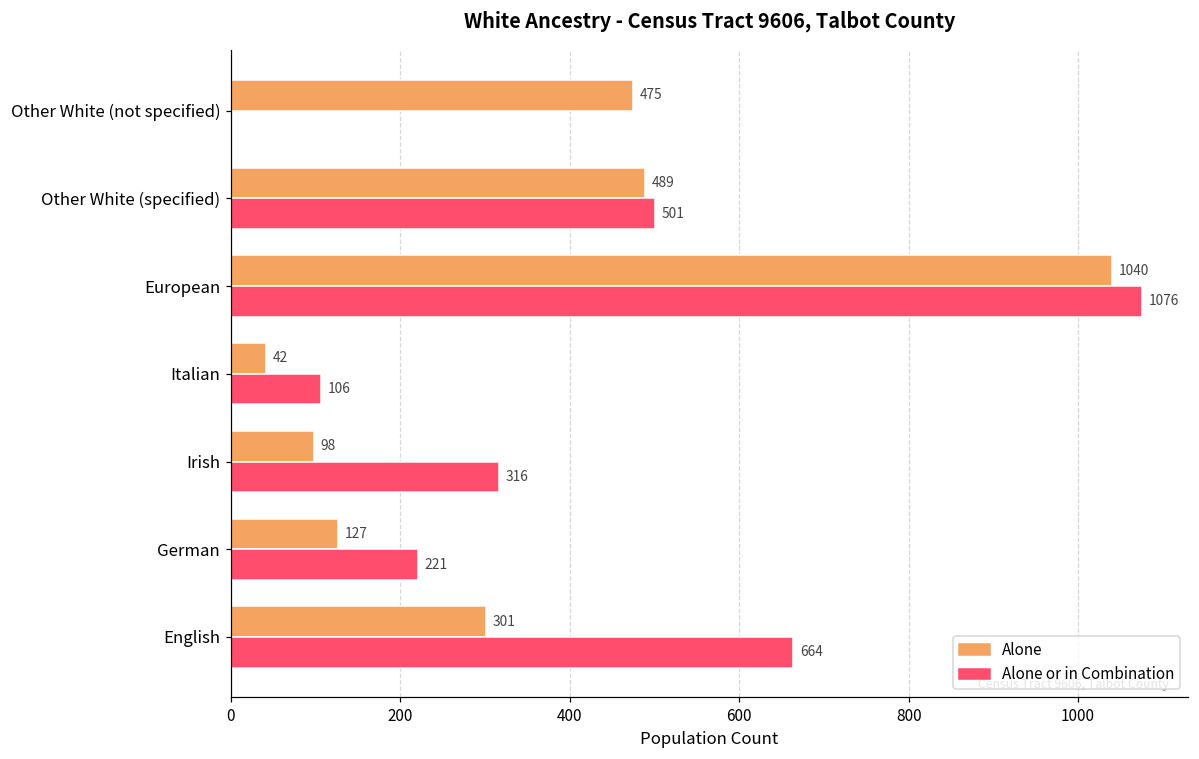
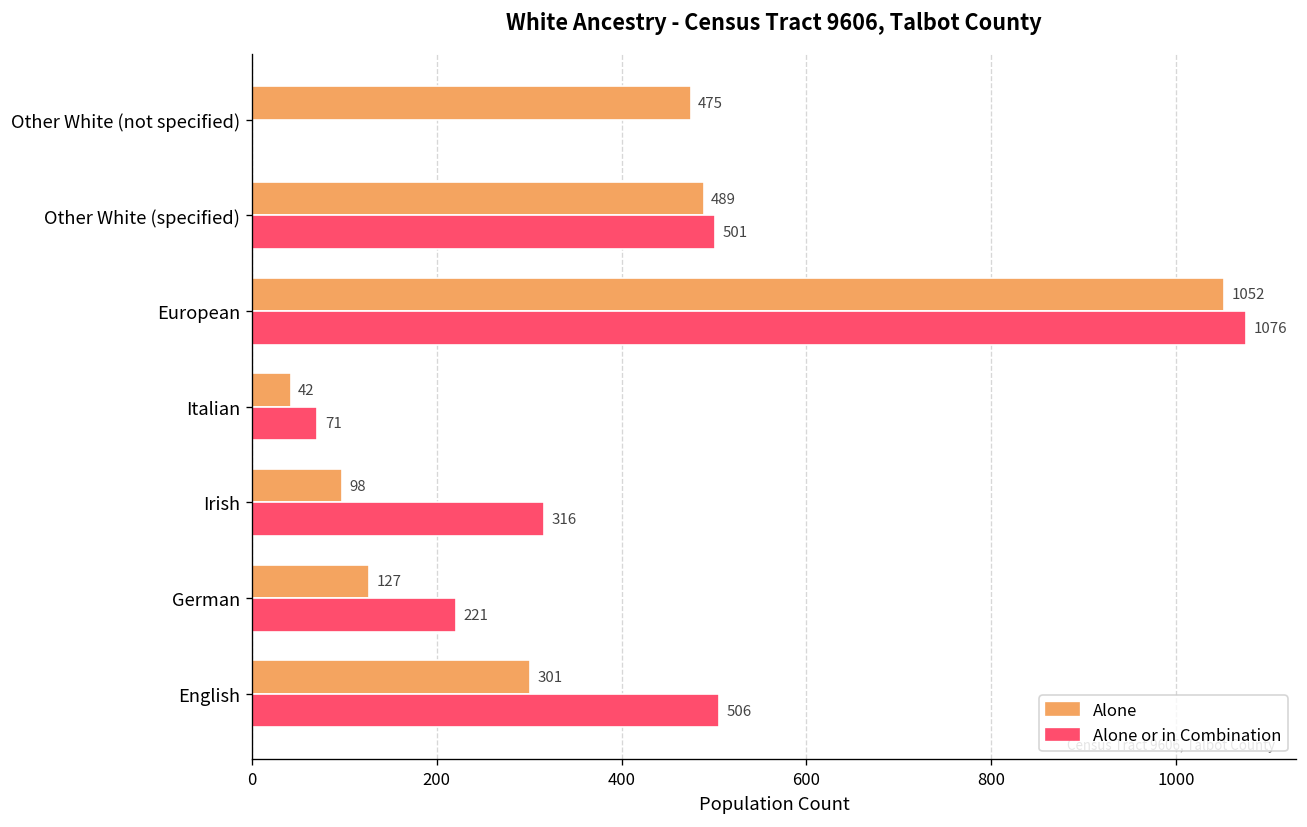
  {
    "Alone": {
      "Other White (not specified)": 475,
      "Other White (specified)": 489,
-     "European": 1040,
+     "European": 1052,
      "Italian": 42,
      "Irish": 98,
      "German": 127,
      "English": 301
    },
    "Alone or in Combination": {
      "Other White (specified)": 501,
      "European": 1076,
-     "Italian": 106,
+     "Italian": 71,
      "Irish": 316,
      "German": 221,
-     "English": 664
+     "English": 506
    }
  }
